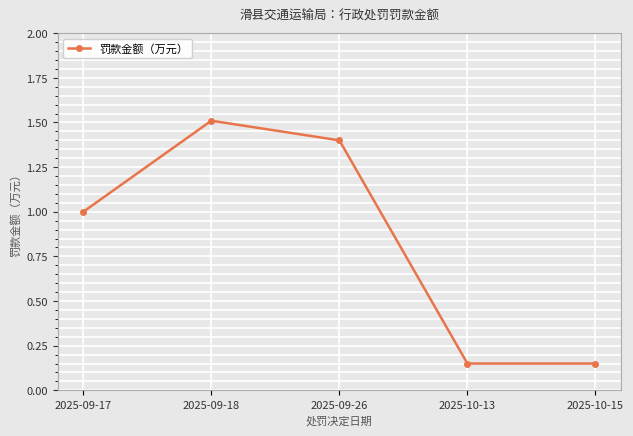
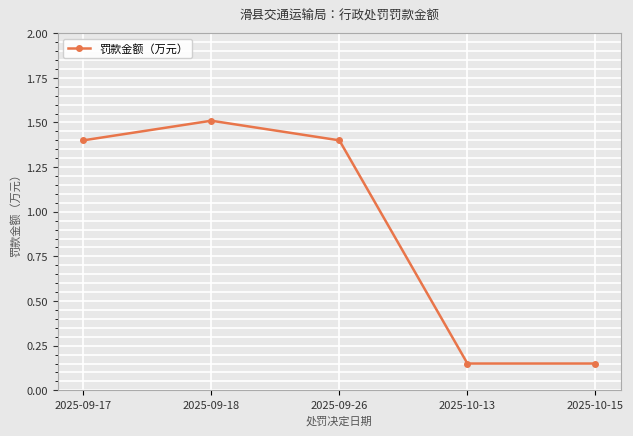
  {
-   "2025-09-17": 1.0,
+   "2025-09-17": 1.4,
    "2025-09-18": 1.5,
    "2025-09-26": 1.4,
    "2025-10-13": 0.15,
    "2025-10-15": 0.15
  }
